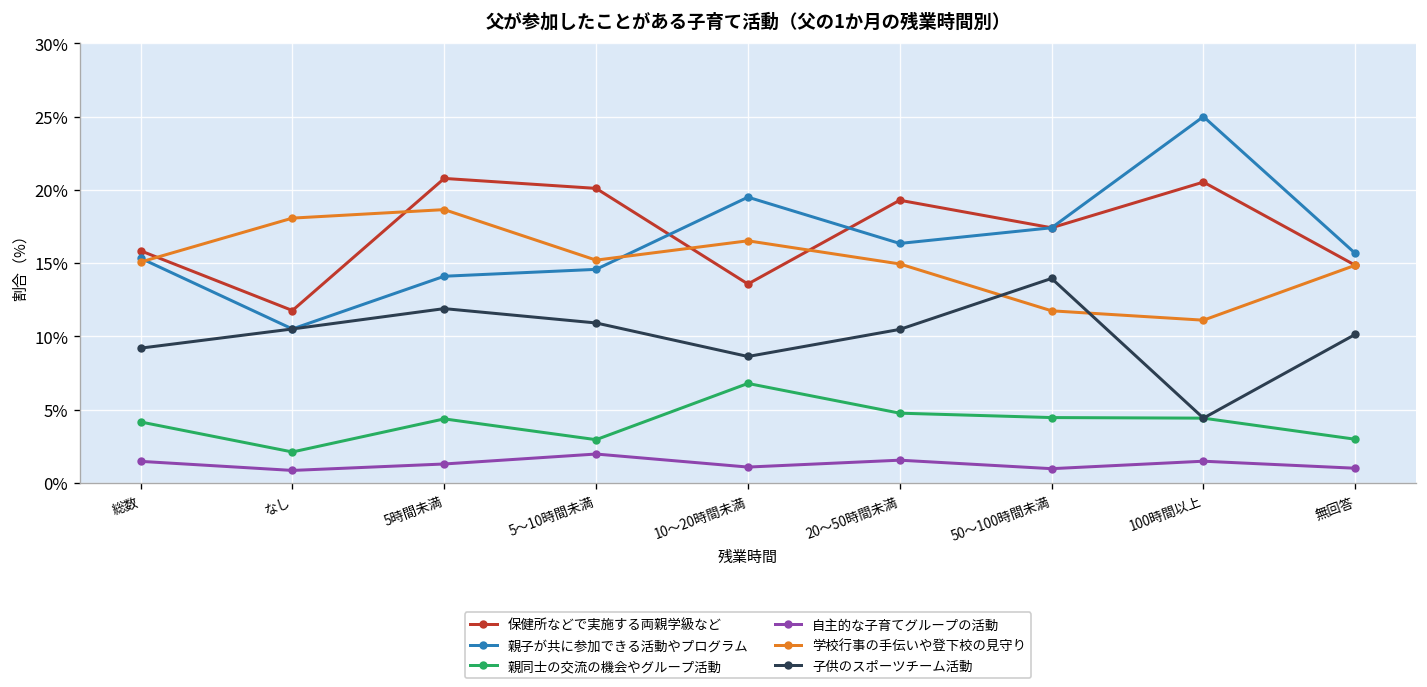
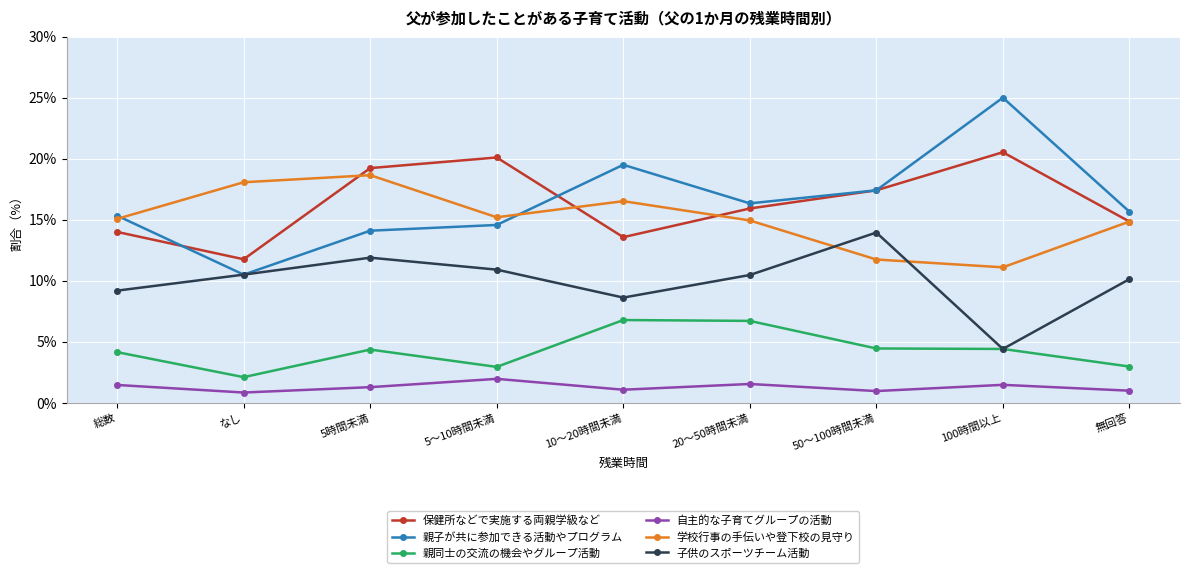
  {
    "保健所などで実施する両親学級など": {
-     "総数": "15.8%",
+     "総数": "14.0%",
      "なし": "11.8%",
-     "5時間未満": "20.8%",
+     "5時間未満": "19.2%",
      "5～10時間未満": "20.1%",
      "10～20時間未満": "13.6%",
-     "20～50時間未満": "19.3%",
+     "20～50時間未満": "15.9%",
      "100時間以上": "20.5%"
    },
    "親子が共に参加できる活動やプログラム": {
      "総数": "15.3%",
      "5時間未満": "14.1%",
      "5～10時間未満": "14.6%",
      "10～20時間未満": "19.5%",
      "20～50時間未満": "16.3%",
      "100時間以上": "25.0%",
      "無回答": "15.7%"
    },
    "親同士の交流の機会やグループ活動": {
      "総数": "4.2%",
      "なし": "2.1%",
      "5時間未満": "4.4%",
      "5～10時間未満": "2.9%",
      "10～20時間未満": "6.8%",
-     "20～50時間未満": "4.8%",
+     "20～50時間未満": "6.7%",
      "50～100時間未満": "4.5%",
      "無回答": "3.0%"
    },
    "自主的な子育てグループの活動": {
      "総数": "1.5%",
      "なし": "0.8%",
      "5時間未満": "1.3%",
      "5～10時間未満": "2.0%",
      "10～20時間未満": "1.1%",
      "20～50時間未満": "1.5%",
      "50～100時間未満": "1.0%",
      "100時間以上": "1.5%",
      "無回答": "1.0%"
    },
    "学校行事の手伝いや登下校の見守り": {
      "総数": "15.1%",
      "なし": "18.1%",
      "5時間未満": "18.7%",
      "5～10時間未満": "15.2%",
      "10～20時間未満": "16.5%",
      "20～50時間未満": "14.9%",
      "50～100時間未満": "11.7%",
      "100時間以上": "11.1%"
    },
    "子供のスポーツチーム活動": {
      "総数": "9.2%",
      "5時間未満": "11.9%",
      "5～10時間未満": "10.9%",
      "10～20時間未満": "8.6%",
      "20～50時間未満": "10.5%",
      "50～100時間未満": "14.0%",
      "無回答": "10.1%"
    }
  }
